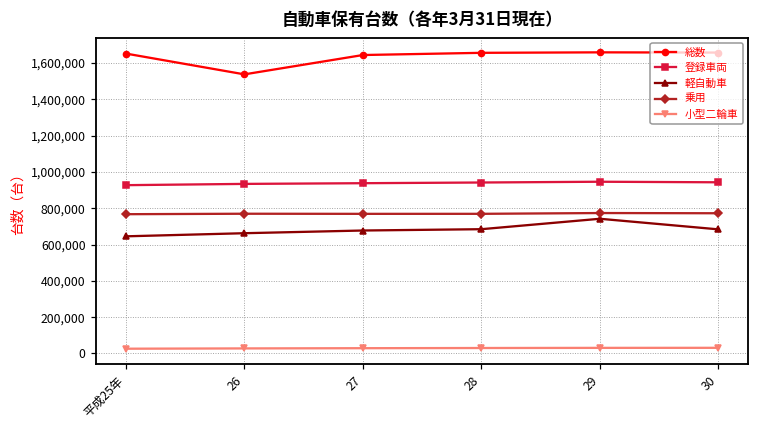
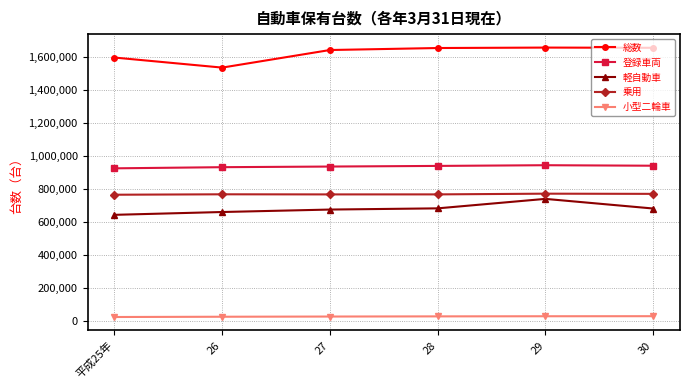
  {
    "総数": {
-     "平成25年": "1,650,000",
+     "平成25年": "1,600,000",
      "26": "1,540,000",
      "27": "1,640,000",
      "28": "1,660,000",
      "29": "1,660,000"
    },
    "軽自動車": {
      "平成25年": "650,000",
      "26": "660,000",
      "27": "680,000",
      "28": "680,000",
      "29": "740,000",
      "30": "680,000"
    },
    "小型二輪車": {
      "平成25年": "30,000",
      "26": "30,000",
      "27": "30,000",
      "28": "30,000",
      "29": "30,000",
      "30": "30,000"
    }
  }
